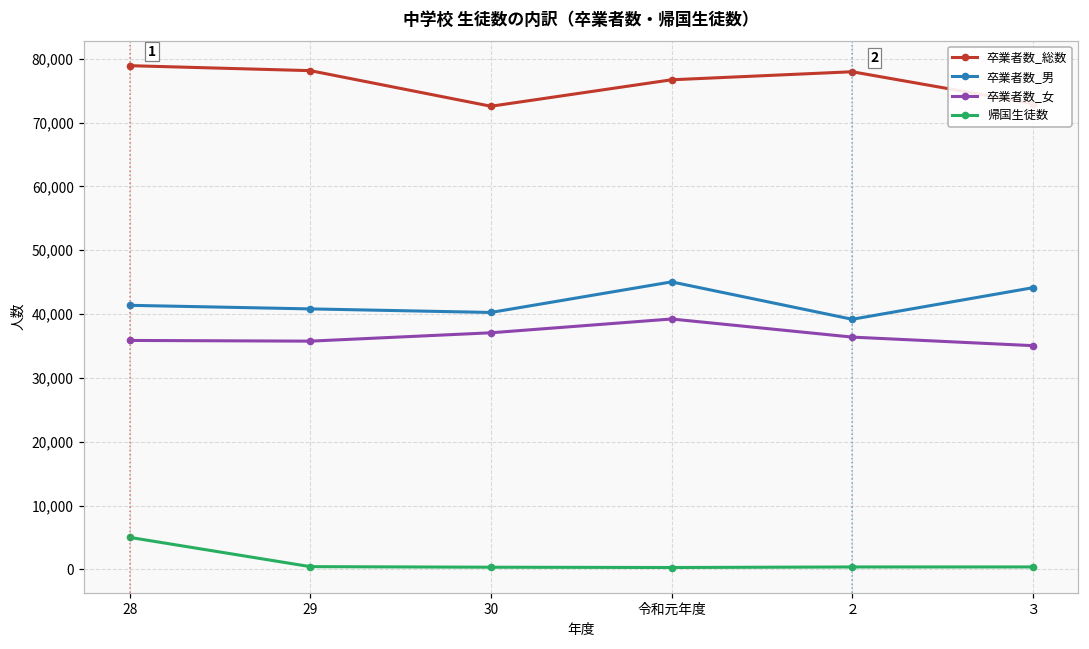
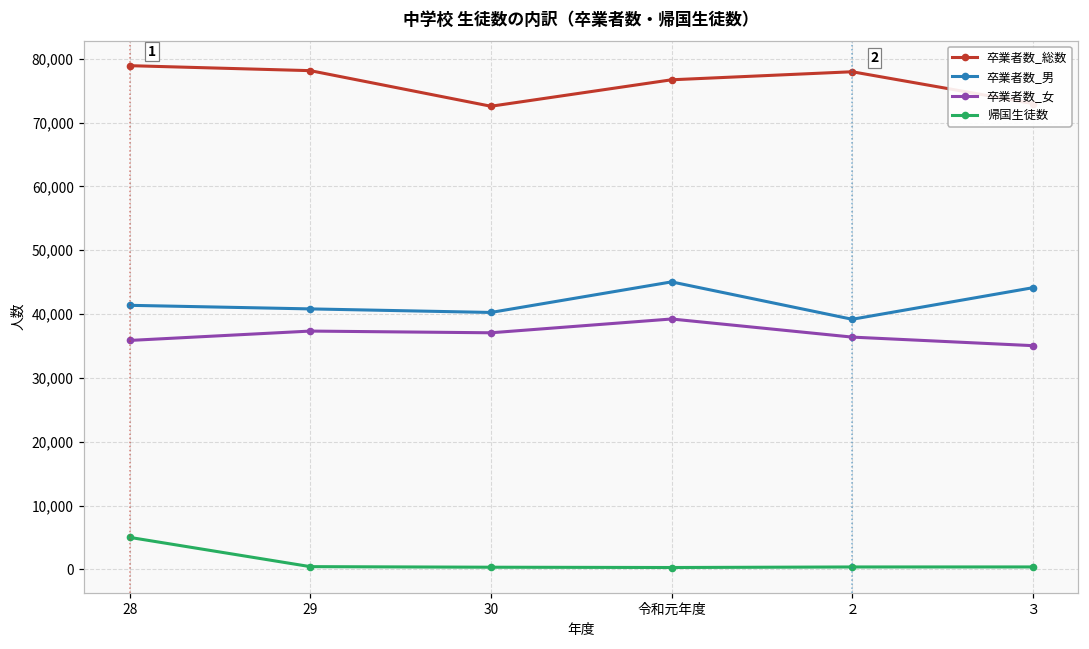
  {
    "卒業者数_総数": {
      "29": "78,000",
      "30": "73,000",
      "令和元年度": "77,000"
    },
    "卒業者数_男": {
      "28": "41,000",
      "29": "41,000",
      "30": "40,000",
      "令和元年度": "45,000",
      "２": "39,000",
      "３": "44,000"
    },
    "卒業者数_女": {
      "28": "36,000",
-     "29": "36,000",
+     "29": "37,000",
      "30": "37,000",
      "令和元年度": "39,000",
      "２": "36,000",
      "３": "35,000"
    },
    "帰国生徒数": {
      "28": "5,000",
      "29": "0",
      "30": "0",
      "令和元年度": "0",
      "２": "0",
      "３": "0"
    }
  }
